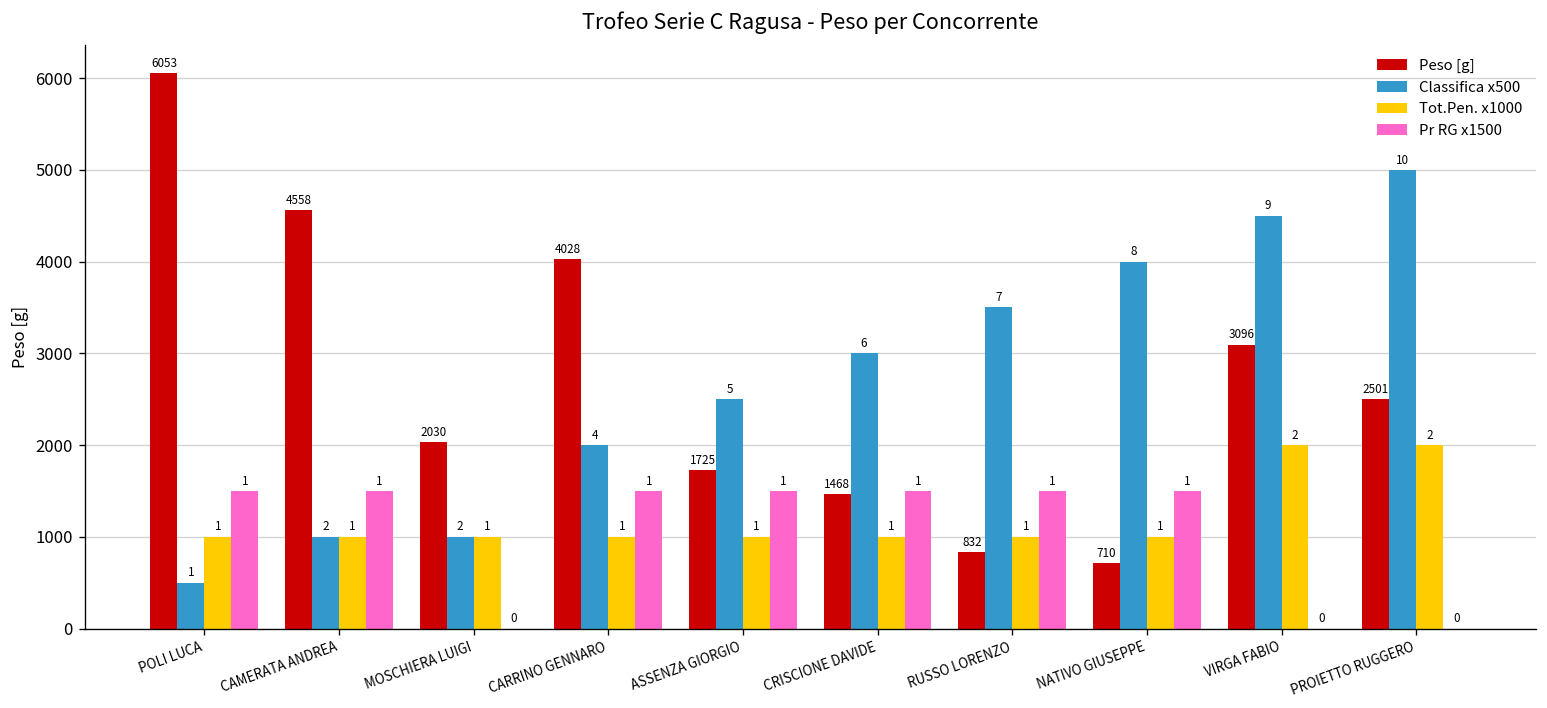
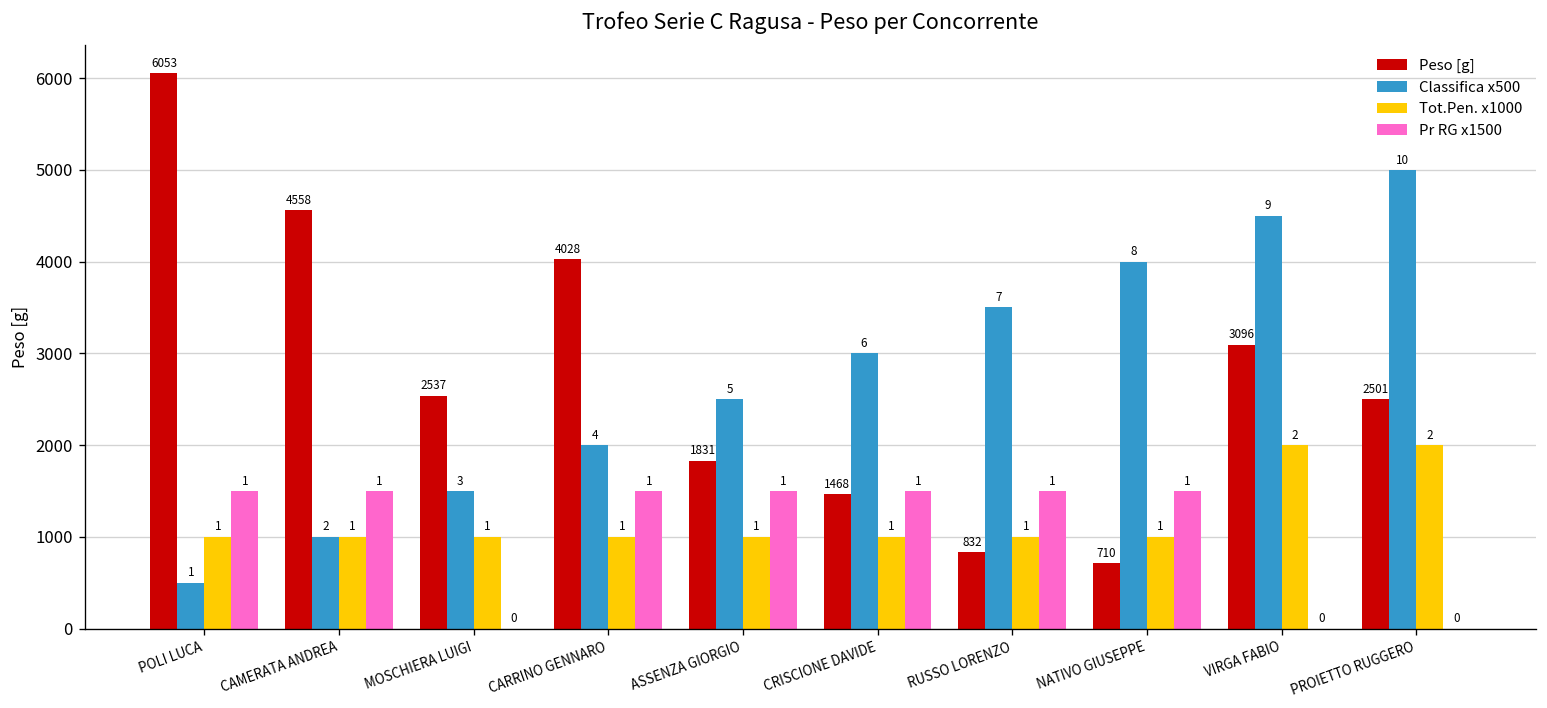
  {
    "Peso [g]": {
      "POLI LUCA": 6053,
      "CAMERATA ANDREA": 4558,
-     "MOSCHIERA LUIGI": 2030,
+     "MOSCHIERA LUIGI": 2537,
      "CARRINO GENNARO": 4028,
-     "ASSENZA GIORGIO": 1725,
+     "ASSENZA GIORGIO": 1831,
      "CRISCIONE DAVIDE": 1468,
      "RUSSO LORENZO": 832,
      "NATIVO GIUSEPPE": 710,
      "VIRGA FABIO": 3096,
      "PROIETTO RUGGERO": 2501
    },
    "Classifica x500": {
-     "MOSCHIERA LUIGI": 2
+     "MOSCHIERA LUIGI": 3
    },
    "Pr RG x1500": {
      "MOSCHIERA LUIGI": 0,
      "VIRGA FABIO": 0,
      "PROIETTO RUGGERO": 0
    }
  }
